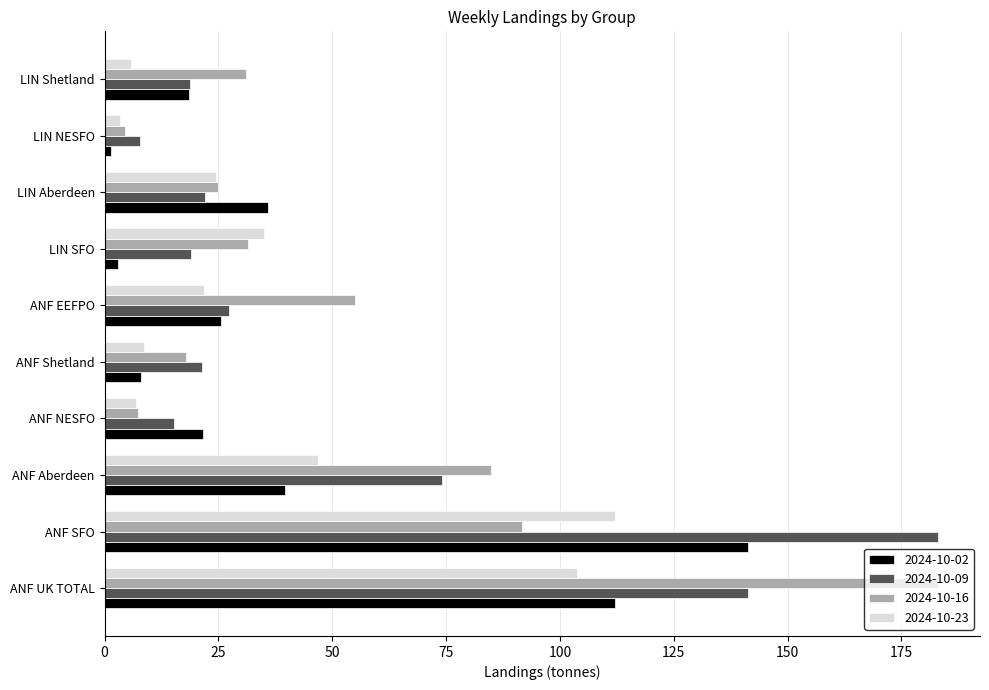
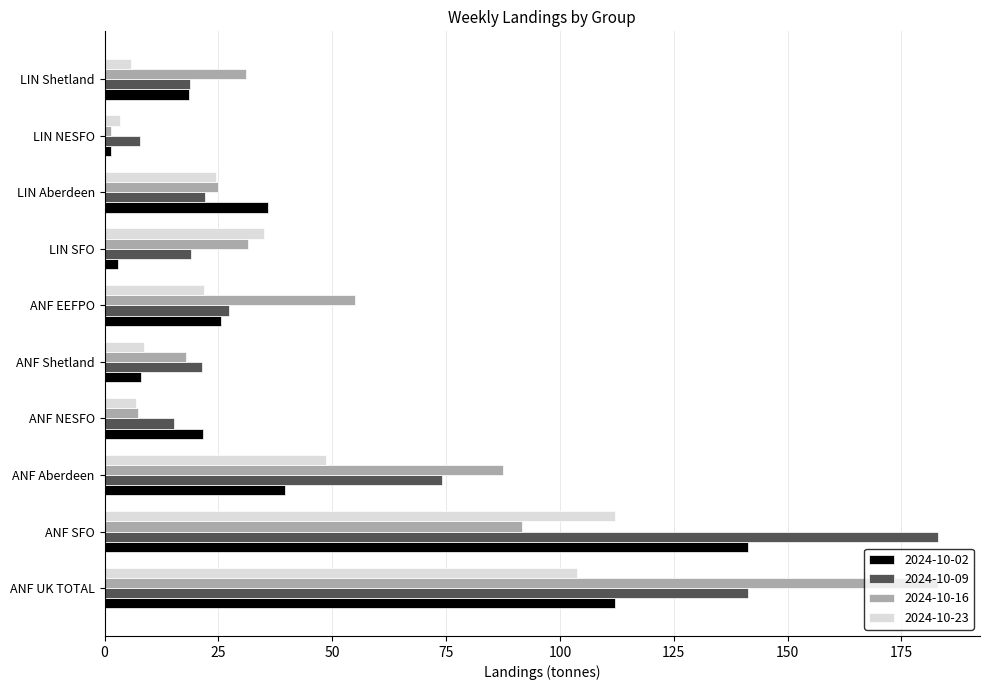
  {
    "2024-10-02": {
      "LIN Shetland": 18,
      "LIN NESFO": 2,
      "LIN Aberdeen": 36,
      "LIN SFO": 3,
      "ANF EEFPO": 26,
      "ANF Shetland": 8,
      "ANF NESFO": 22,
      "ANF Aberdeen": 40,
      "ANF SFO": 141,
      "ANF UK TOTAL": 112
    },
    "2024-10-09": {
      "LIN Shetland": 19,
      "LIN NESFO": 8,
      "LIN Aberdeen": 22,
      "LIN SFO": 19,
      "ANF EEFPO": 27,
      "ANF Shetland": 21,
      "ANF NESFO": 15,
      "ANF Aberdeen": 74,
      "ANF SFO": 183,
      "ANF UK TOTAL": 141
    },
    "2024-10-16": {
      "LIN Shetland": 31,
-     "LIN NESFO": 5,
+     "LIN NESFO": 1,
      "LIN Aberdeen": 25,
      "LIN SFO": 32,
      "ANF EEFPO": 55,
      "ANF Shetland": 18,
      "ANF NESFO": 7,
-     "ANF Aberdeen": 85,
+     "ANF Aberdeen": 88,
      "ANF SFO": 92
    },
    "2024-10-23": {
      "LIN Shetland": 6,
      "LIN NESFO": 3,
      "LIN Aberdeen": 25,
      "LIN SFO": 35,
      "ANF EEFPO": 22,
      "ANF Shetland": 9,
      "ANF NESFO": 7,
-     "ANF Aberdeen": 47,
+     "ANF Aberdeen": 49,
      "ANF SFO": 112,
      "ANF UK TOTAL": 104
    }
  }
